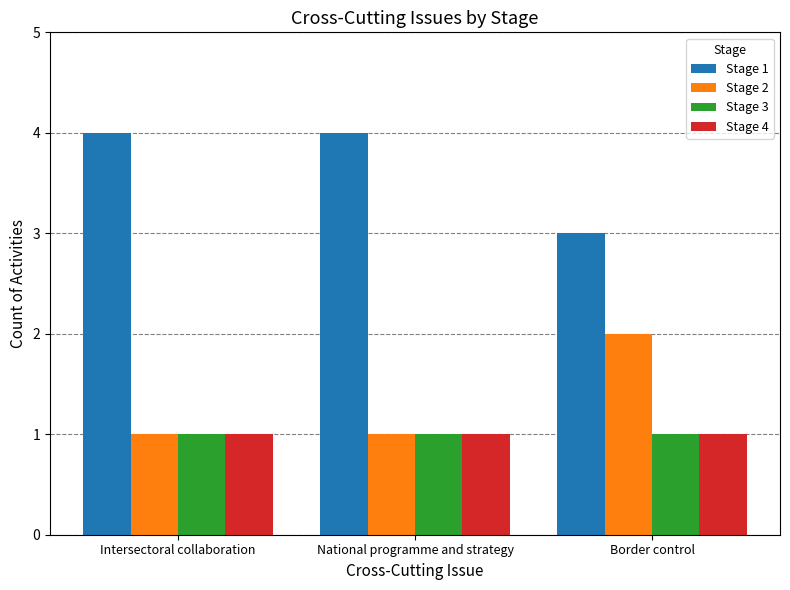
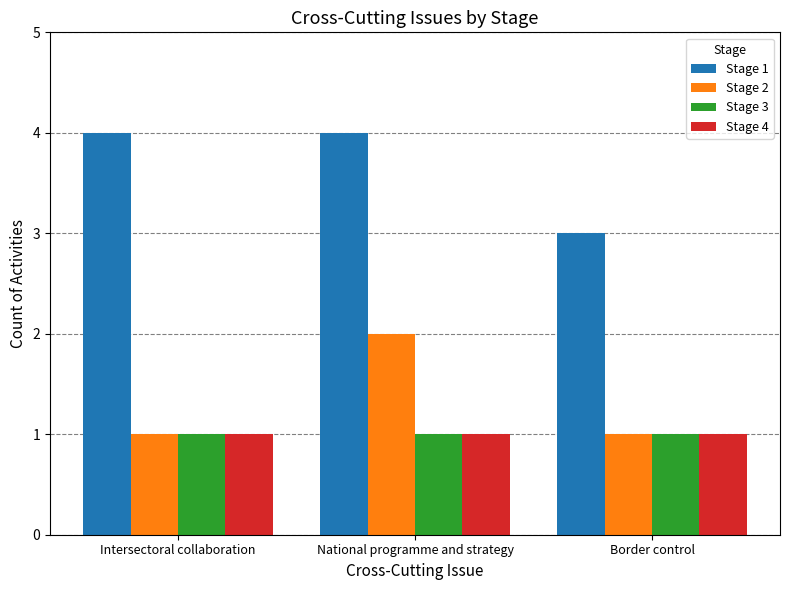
  {
    "Stage 1": {
      "Intersectoral collaboration": 4,
      "National programme and strategy": 4,
      "Border control": 3
    },
    "Stage 2": {
      "Intersectoral collaboration": 1,
-     "National programme and strategy": 1,
-     "Border control": 2
+     "National programme and strategy": 2,
+     "Border control": 1
    },
    "Stage 3": {
      "Intersectoral collaboration": 1,
      "National programme and strategy": 1,
      "Border control": 1
    },
    "Stage 4": {
      "Intersectoral collaboration": 1,
      "National programme and strategy": 1,
      "Border control": 1
    }
  }
